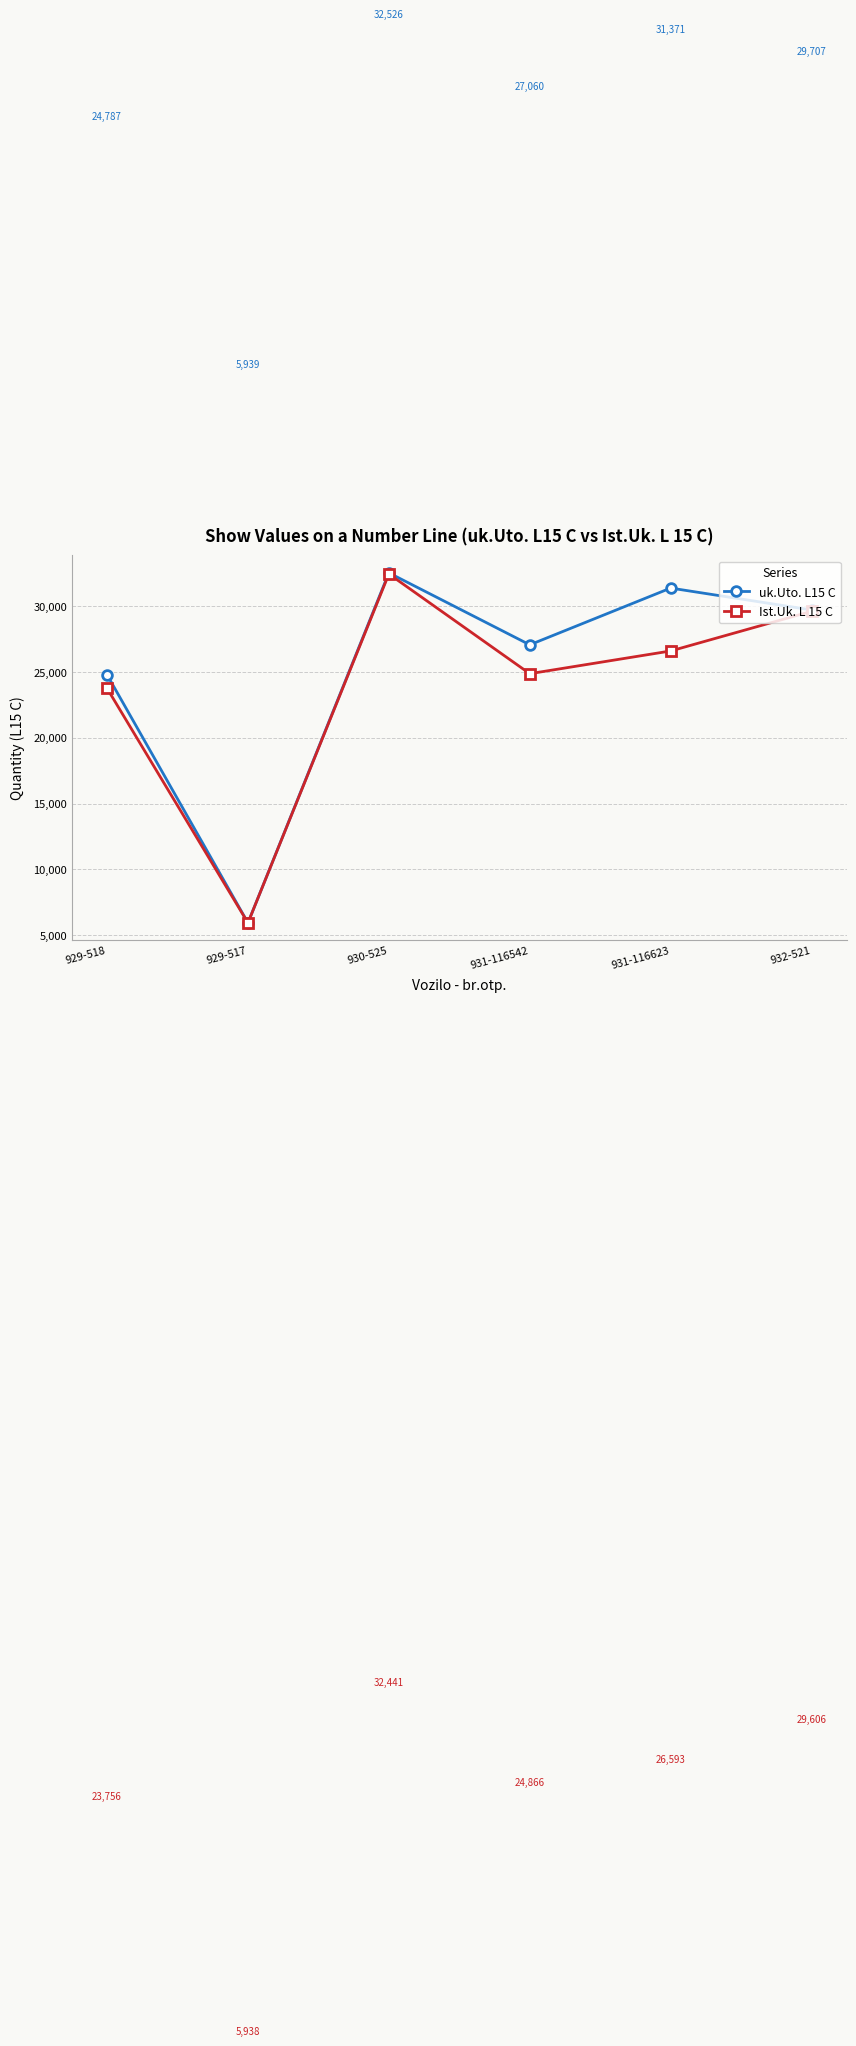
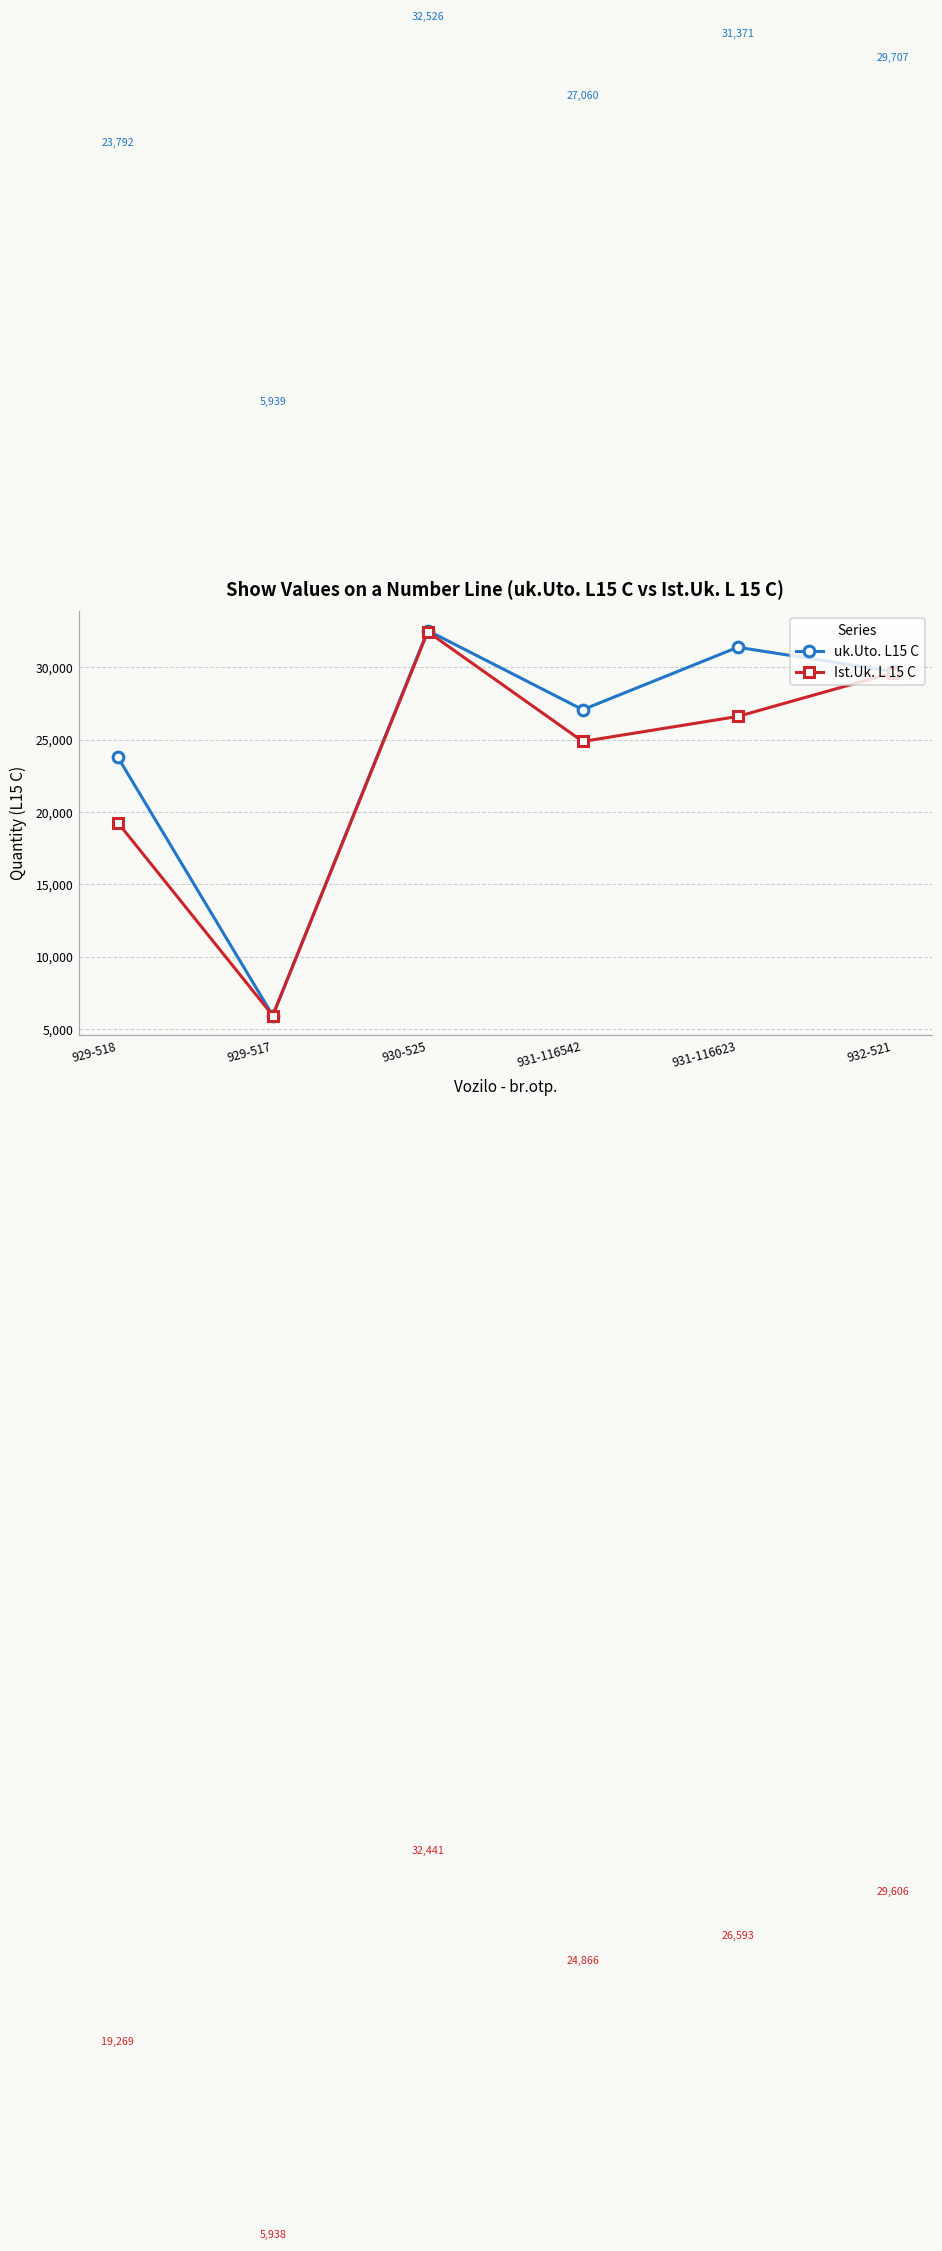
  {
    "uk.Uto. L15 C": {
-     "929-518": "24,787"
+     "929-518": "23,792"
    },
    "Ist.Uk. L 15 C": {
-     "929-518": "23,756"
+     "929-518": "19,269"
    }
  }
